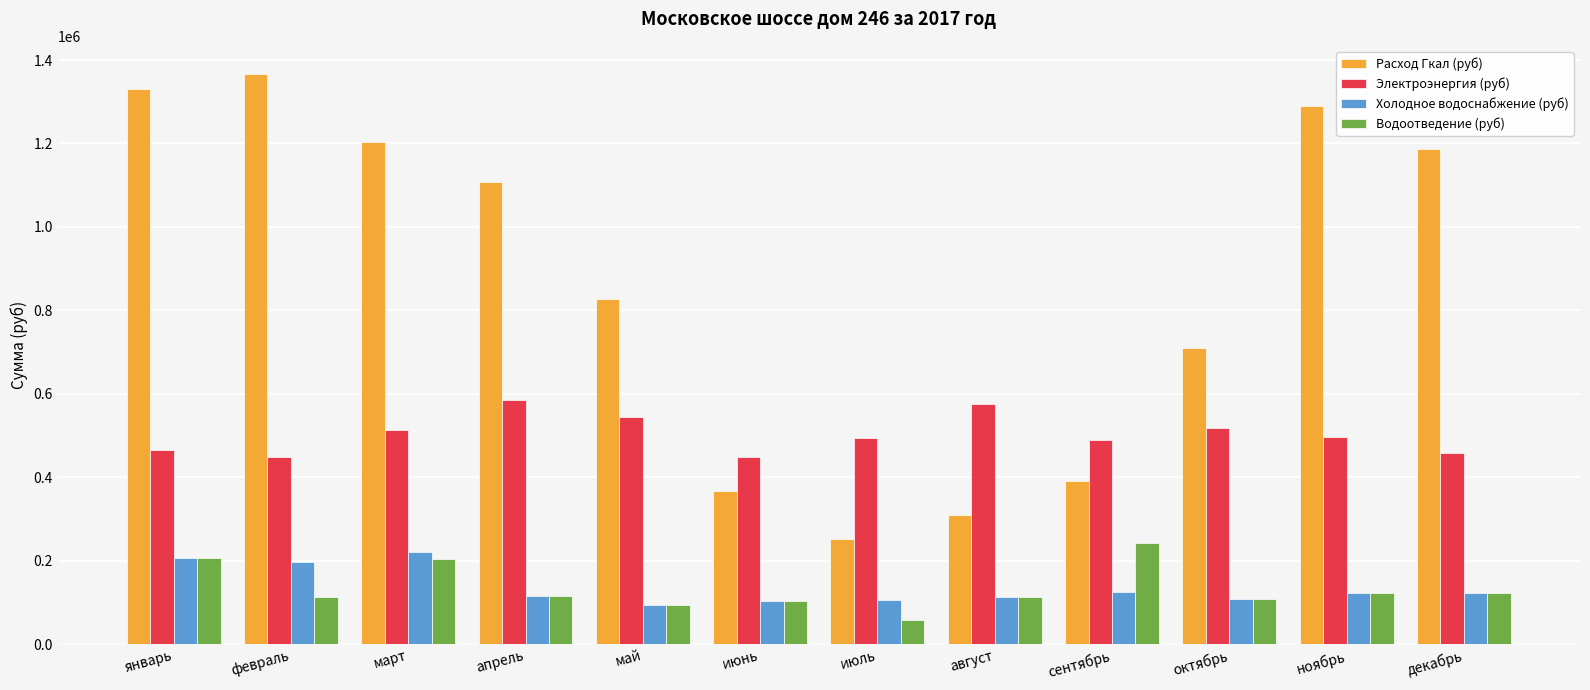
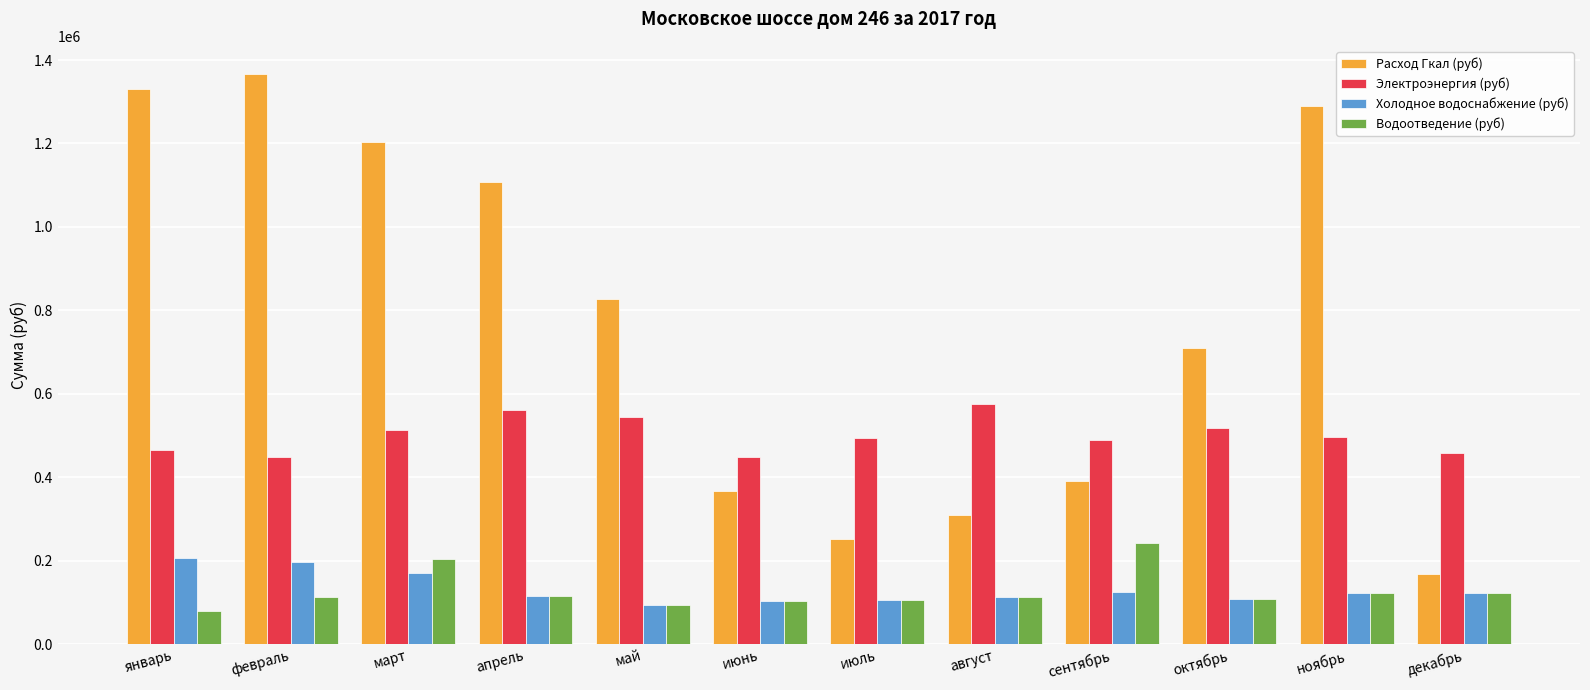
  {
    "Расход Гкал (руб)": {
      "январь": 1330000,
      "февраль": 1370000,
      "март": 1200000,
      "апрель": 1110000,
      "май": 830000,
      "июнь": 370000,
      "июль": 250000,
      "август": 310000,
      "сентябрь": 390000,
      "октябрь": 710000,
      "ноябрь": 1290000,
-     "декабрь": 1190000
+     "декабрь": 170000
    },
    "Электроэнергия (руб)": {
      "январь": 460000,
      "февраль": 450000,
      "март": 510000,
-     "апрель": 580000,
+     "апрель": 560000,
      "май": 540000,
      "июнь": 450000,
      "июль": 490000,
      "август": 570000,
      "сентябрь": 490000,
      "октябрь": 520000,
      "ноябрь": 500000,
      "декабрь": 460000
    },
    "Холодное водоснабжение (руб)": {
      "январь": 210000,
      "февраль": 200000,
-     "март": 220000,
+     "март": 170000,
      "апрель": 110000,
      "май": 90000,
      "июнь": 100000,
      "июль": 110000,
      "август": 110000,
      "сентябрь": 130000,
      "октябрь": 110000,
      "ноябрь": 120000,
      "декабрь": 120000
    },
    "Водоотведение (руб)": {
-     "январь": 210000,
+     "январь": 80000,
      "февраль": 110000,
      "март": 200000,
      "апрель": 110000,
      "май": 90000,
      "июнь": 100000,
-     "июль": 60000,
+     "июль": 110000,
      "август": 110000,
      "сентябрь": 240000,
      "октябрь": 110000,
      "ноябрь": 120000,
      "декабрь": 120000
    }
  }
